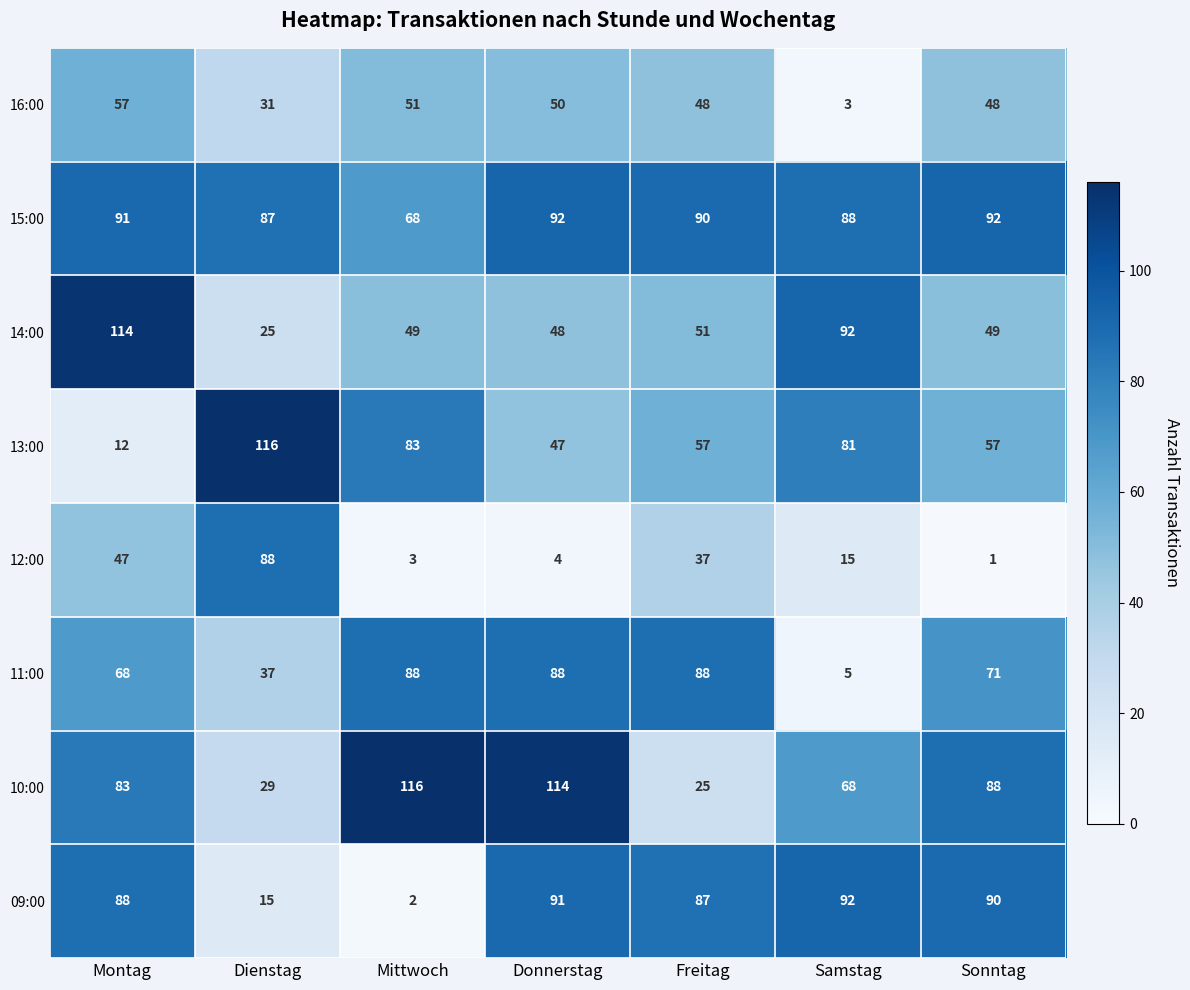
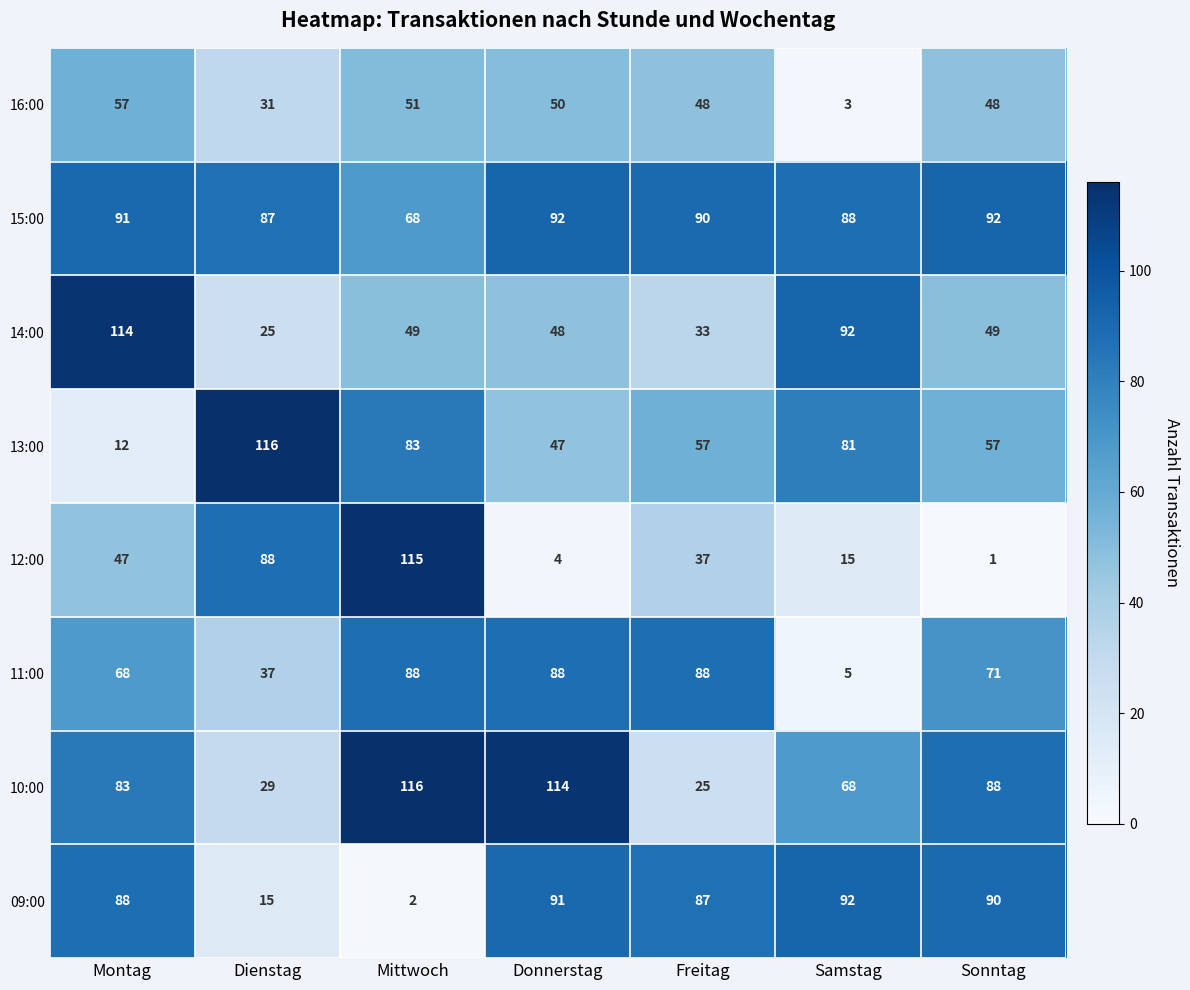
  {
    "16:00": {
      "Montag": 57,
      "Dienstag": 31,
      "Mittwoch": 51,
      "Donnerstag": 50,
      "Freitag": 48,
      "Samstag": 3,
      "Sonntag": 48
    },
    "15:00": {
      "Montag": 91,
      "Dienstag": 87,
      "Mittwoch": 68,
      "Donnerstag": 92,
      "Freitag": 90,
      "Samstag": 88,
      "Sonntag": 92
    },
    "14:00": {
      "Montag": 114,
      "Dienstag": 25,
      "Mittwoch": 49,
      "Donnerstag": 48,
-     "Freitag": 51,
+     "Freitag": 33,
      "Samstag": 92,
      "Sonntag": 49
    },
    "13:00": {
      "Montag": 12,
      "Dienstag": 116,
      "Mittwoch": 83,
      "Donnerstag": 47,
      "Freitag": 57,
      "Samstag": 81,
      "Sonntag": 57
    },
    "12:00": {
      "Montag": 47,
      "Dienstag": 88,
-     "Mittwoch": 3,
+     "Mittwoch": 115,
      "Donnerstag": 4,
      "Freitag": 37,
      "Samstag": 15,
      "Sonntag": 1
    },
    "11:00": {
      "Montag": 68,
      "Dienstag": 37,
      "Mittwoch": 88,
      "Donnerstag": 88,
      "Freitag": 88,
      "Samstag": 5,
      "Sonntag": 71
    },
    "10:00": {
      "Montag": 83,
      "Dienstag": 29,
      "Mittwoch": 116,
      "Donnerstag": 114,
      "Freitag": 25,
      "Samstag": 68,
      "Sonntag": 88
    },
    "09:00": {
      "Montag": 88,
      "Dienstag": 15,
      "Mittwoch": 2,
      "Donnerstag": 91,
      "Freitag": 87,
      "Samstag": 92,
      "Sonntag": 90
    }
  }
